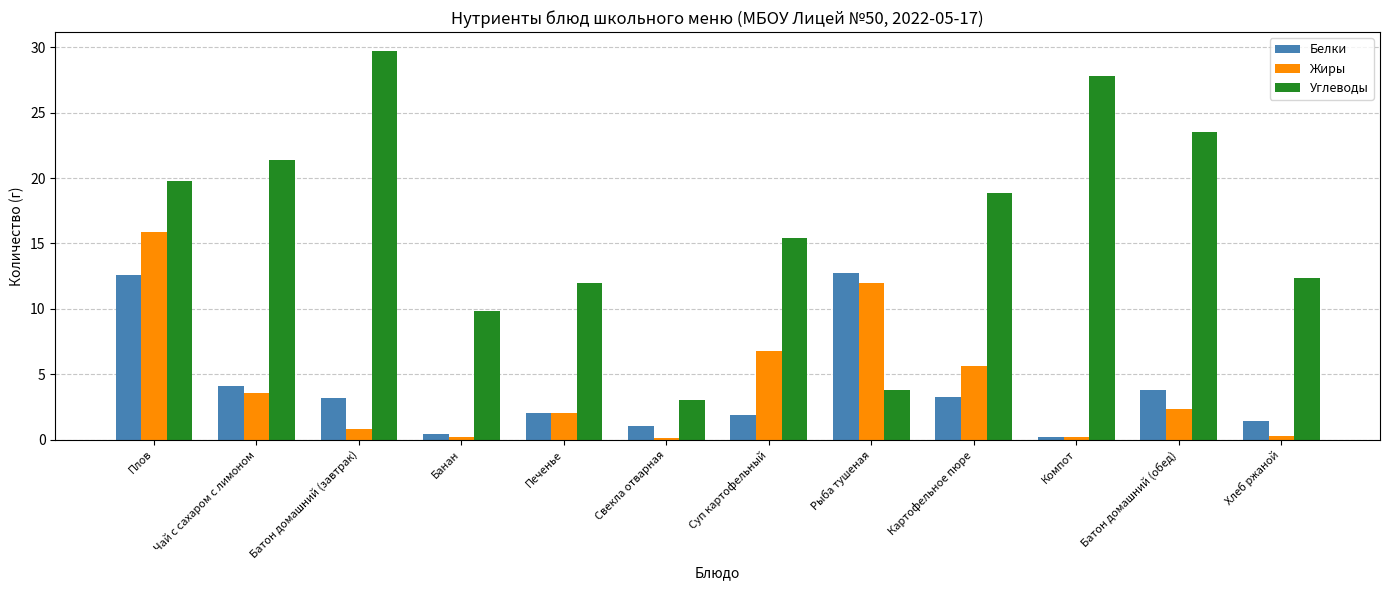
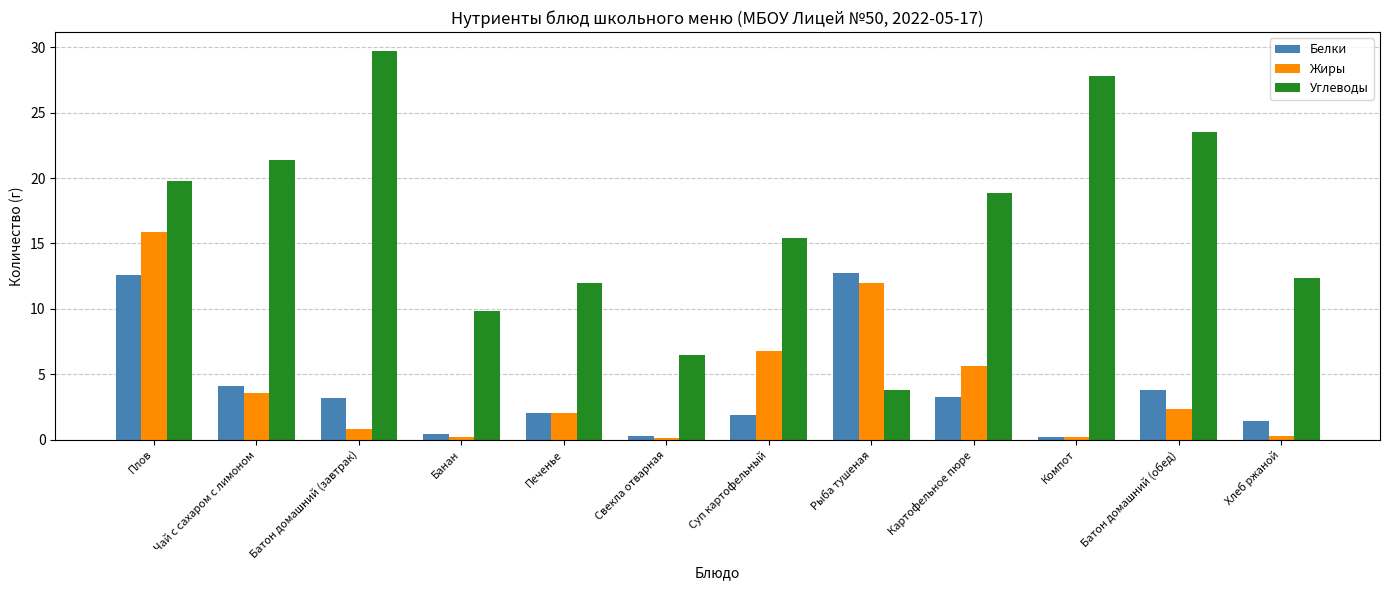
  {
    "Белки": {
      "Плов": 12.6,
      "Чай с сахаром с лимоном": 4.1,
      "Батон домашний (завтрак)": 3.2,
      "Банан": 0.4,
      "Печенье": 2.0,
-     "Свекла отварная": 1.0,
+     "Свекла отварная": 0.3,
      "Суп картофельный": 1.8,
      "Рыба тушеная": 12.8,
      "Картофельное пюре": 3.3,
      "Батон домашний (обед)": 3.8,
      "Хлеб ржаной": 1.4
    },
    "Жиры": {
      "Плов": 15.9,
      "Чай с сахаром с лимоном": 3.5,
      "Батон домашний (завтрак)": 0.8,
      "Банан": 0.2,
      "Печенье": 2.0,
      "Суп картофельный": 6.8,
      "Рыба тушеная": 12.0,
      "Картофельное пюре": 5.6,
      "Батон домашний (обед)": 2.4,
      "Хлеб ржаной": 0.3
    },
    "Углеводы": {
      "Плов": 19.8,
      "Чай с сахаром с лимоном": 21.4,
      "Батон домашний (завтрак)": 29.7,
      "Банан": 9.8,
      "Печенье": 12.0,
-     "Свекла отварная": 3.0,
+     "Свекла отварная": 6.5,
      "Суп картофельный": 15.4,
      "Рыба тушеная": 3.8,
      "Картофельное пюре": 18.9,
      "Компот": 27.8,
      "Батон домашний (обед)": 23.6,
      "Хлеб ржаной": 12.3
    }
  }
